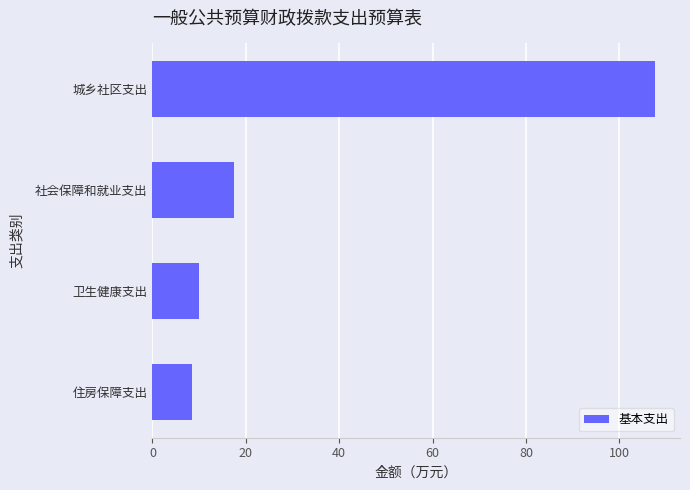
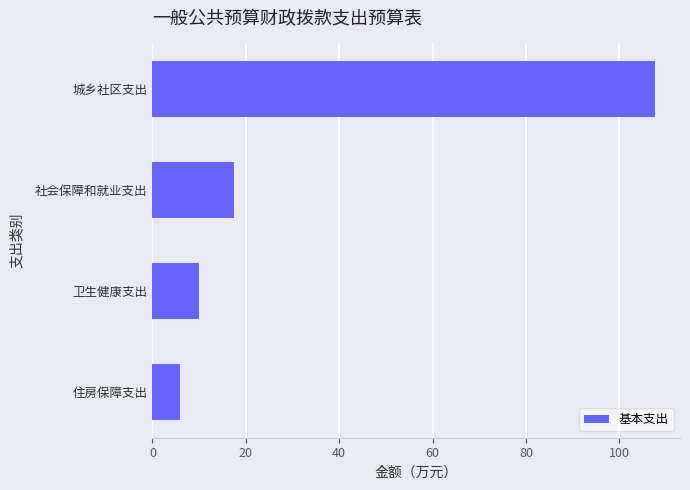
  {
    "城乡社区支出": 108,
    "社会保障和就业支出": 17,
    "卫生健康支出": 10,
-   "住房保障支出": 9
+   "住房保障支出": 6
  }
